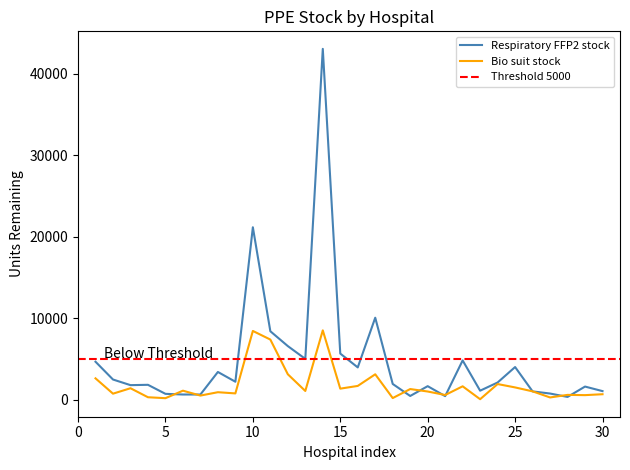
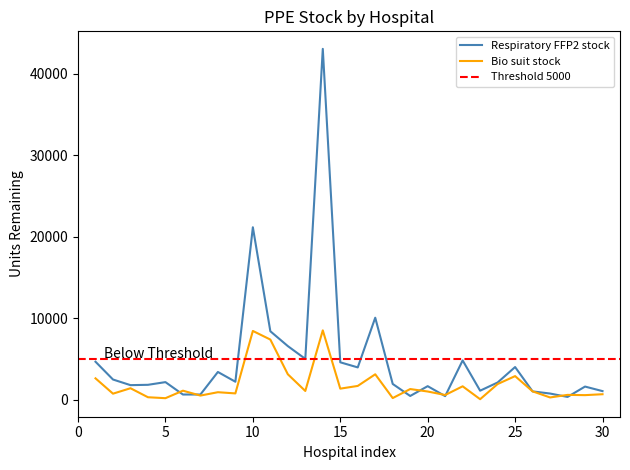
  {
    "Respiratory FFP2 stock": {
-     "5": 1000,
+     "5": 2000,
      "10": 21000,
-     "15": 6000,
+     "15": 5000,
      "20": 2000,
      "25": 4000,
      "30": 1000
    },
    "Bio suit stock": {
      "5": 0,
      "10": 8000,
      "15": 1000,
      "20": 1000,
-     "25": 2000,
+     "25": 3000,
      "30": 1000
    }
  }
